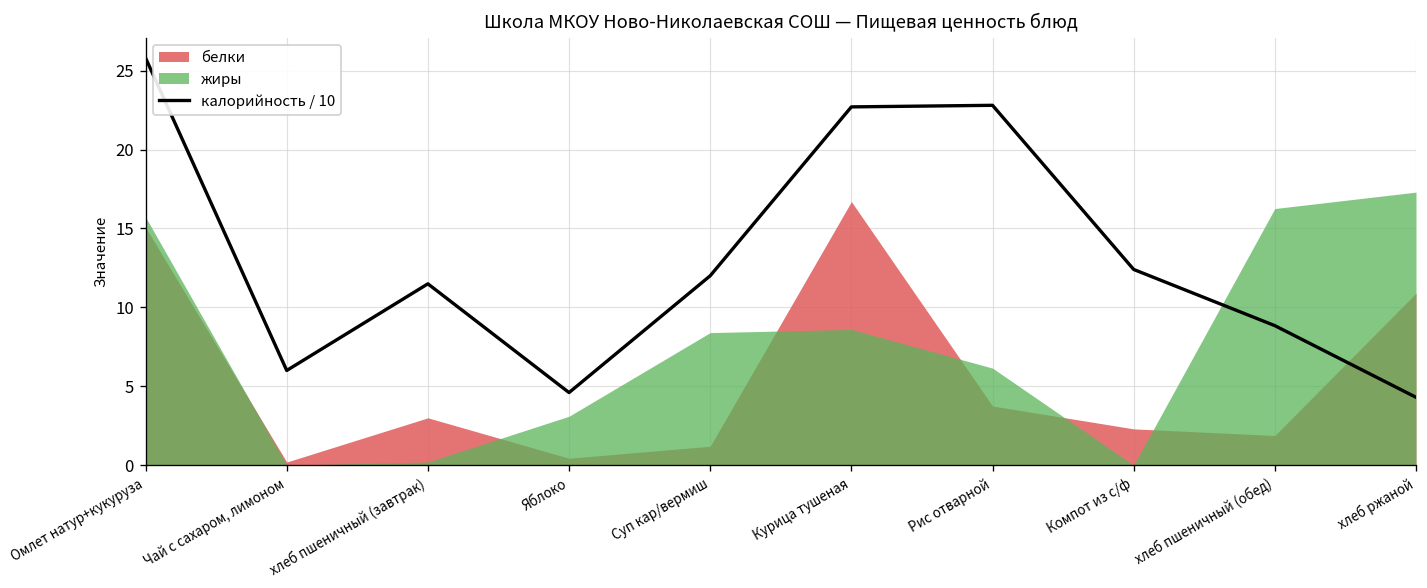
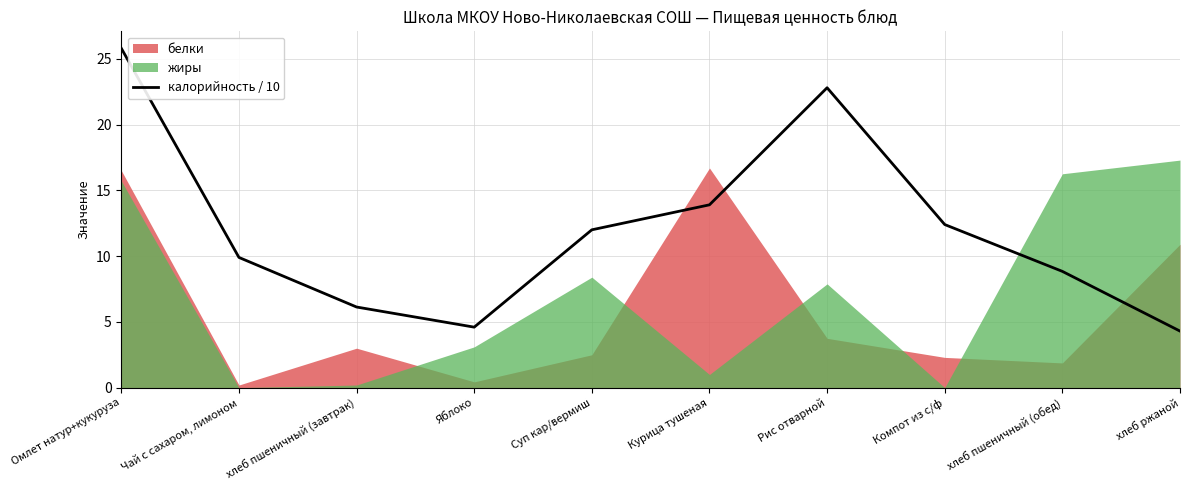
  {
    "белки": {
-     "Омлет натур+кукуруза": 15.1,
+     "Омлет натур+кукуруза": 16.5,
      "Чай с сахаром, лимоном": 0.2,
      "хлеб пшеничный (завтрак)": 3.0,
      "Яблоко": 0.4,
-     "Суп кар/вермиш": 1.2,
+     "Суп кар/вермиш": 2.5,
      "Курица тушеная": 16.7,
      "Рис отварной": 3.8,
      "Компот из с/ф": 2.3,
      "хлеб пшеничный (обед)": 1.9,
      "хлеб ржаной": 10.9
    },
    "калорийность / 10": {
      "Омлет натур+кукуруза": 25.8,
-     "Чай с сахаром, лимоном": 6.0,
-     "хлеб пшеничный (завтрак)": 11.5,
+     "Чай с сахаром, лимоном": 9.9,
+     "хлеб пшеничный (завтрак)": 6.1,
      "Яблоко": 4.6,
      "Суп кар/вермиш": 12.0,
-     "Курица тушеная": 22.7,
+     "Курица тушеная": 13.9,
      "Рис отварной": 22.8,
      "Компот из с/ф": 12.4,
      "хлеб пшеничный (обед)": 8.8,
      "хлеб ржаной": 4.3
    },
    "жиры": {
      "Омлет натур+кукуруза": 15.7,
      "Чай с сахаром, лимоном": 0.0,
      "хлеб пшеничный (завтрак)": 0.2,
      "Яблоко": 3.1,
      "Суп кар/вермиш": 8.4,
-     "Курица тушеная": 8.6,
-     "Рис отварной": 6.2,
+     "Курица тушеная": 1.0,
+     "Рис отварной": 7.9,
      "Компот из с/ф": 0.0,
      "хлеб пшеничный (обед)": 16.3,
      "хлеб ржаной": 17.3
    }
  }
